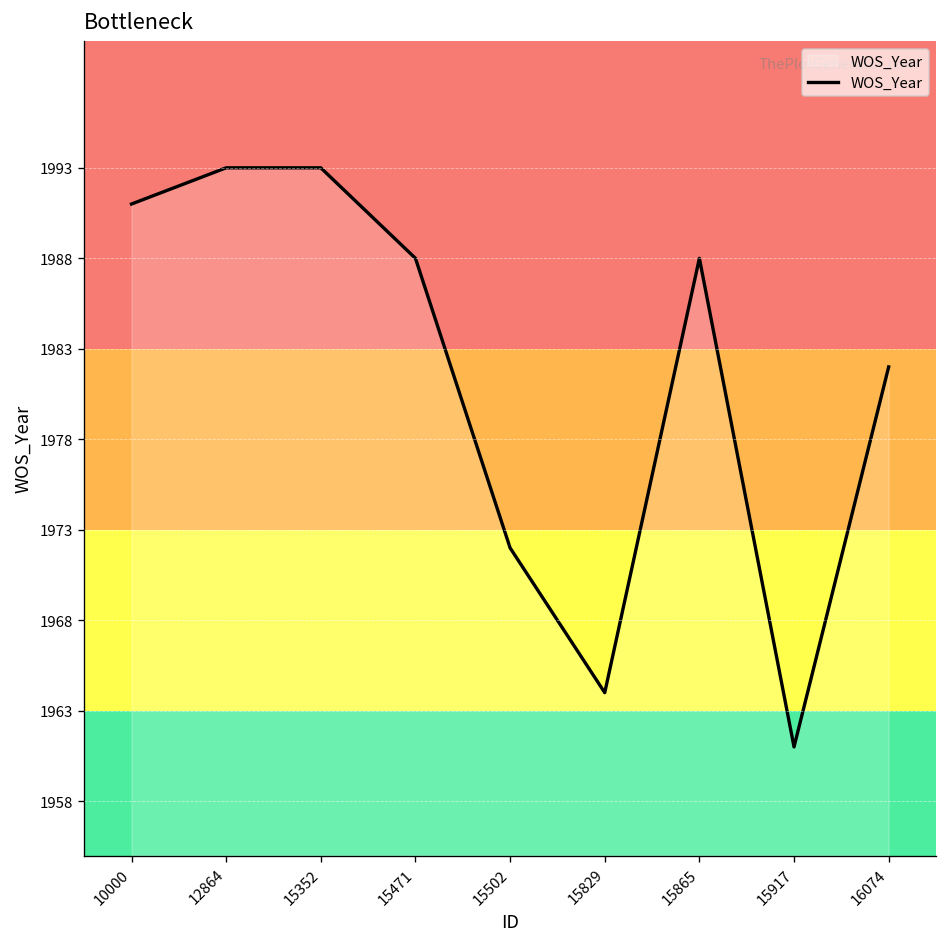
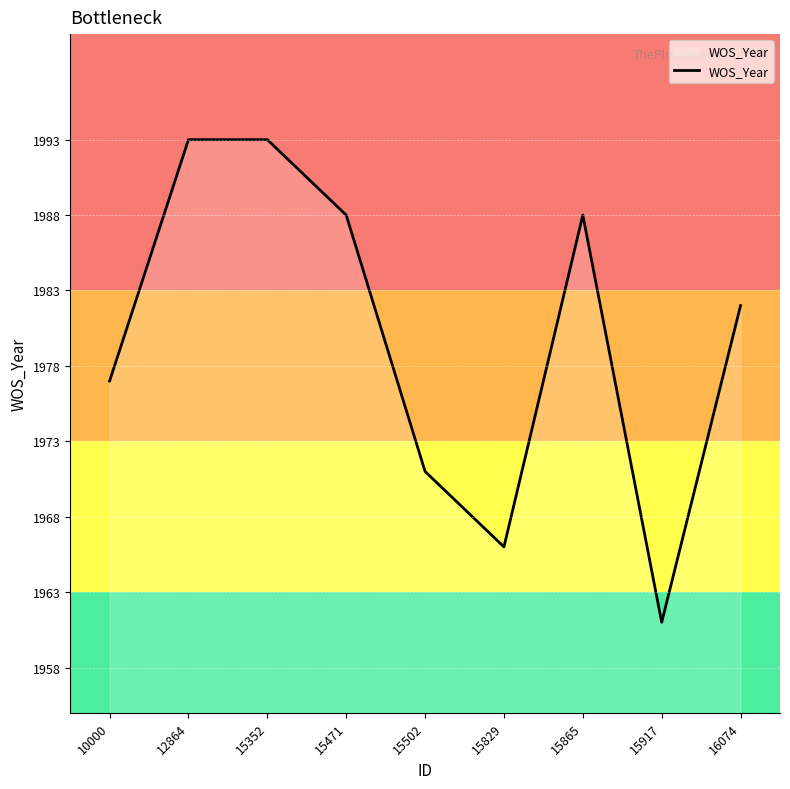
  {
-   "10000": 1991,
+   "10000": 1977,
    "12864": 1993,
    "15352": 1993,
    "15471": 1988,
-   "15502": 1972,
-   "15829": 1964,
+   "15502": 1971,
+   "15829": 1966,
    "15865": 1988,
    "15917": 1961,
    "16074": 1982
  }
